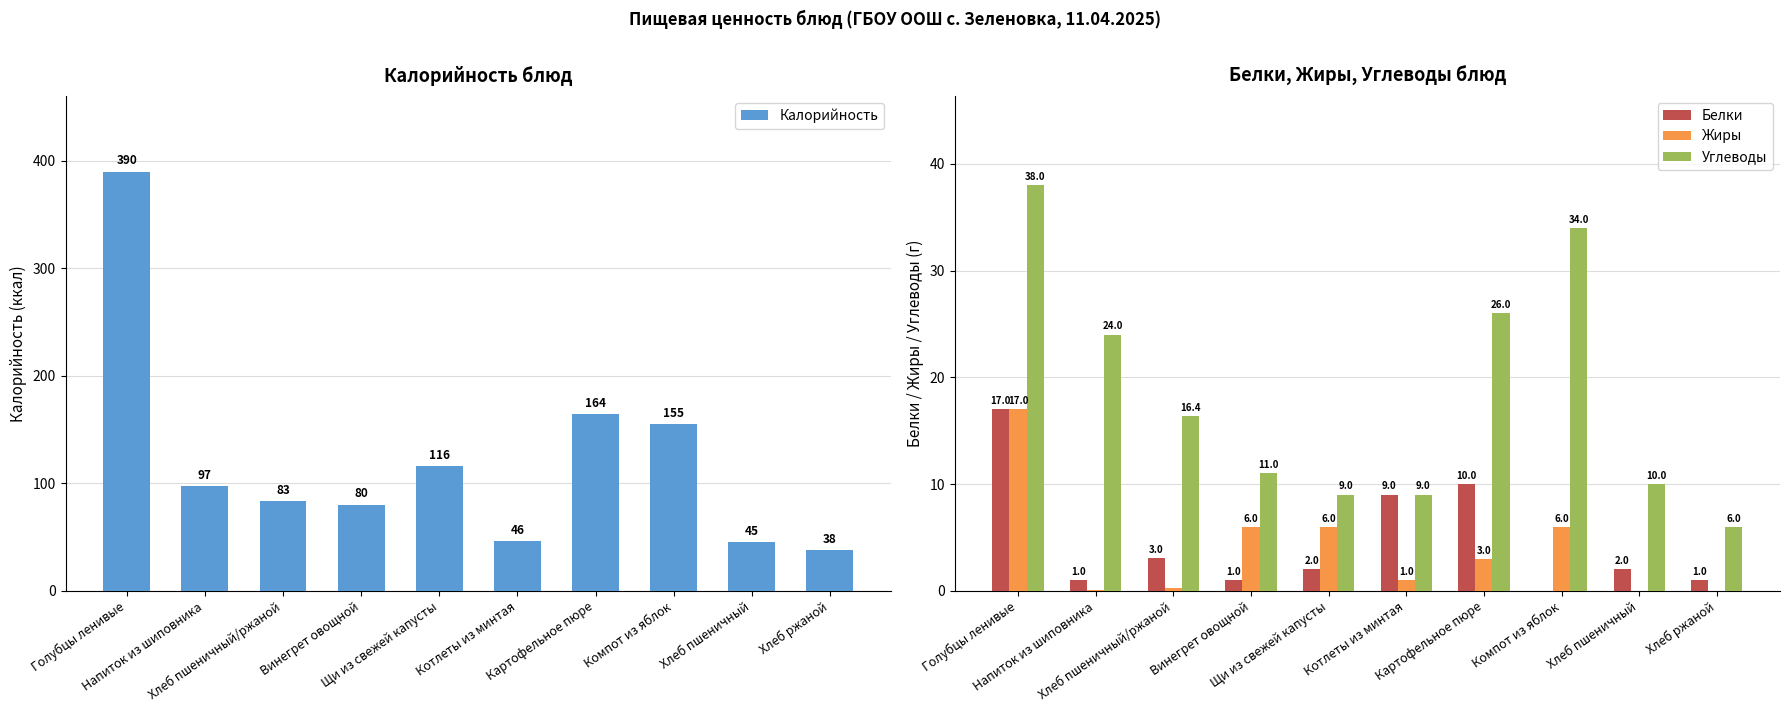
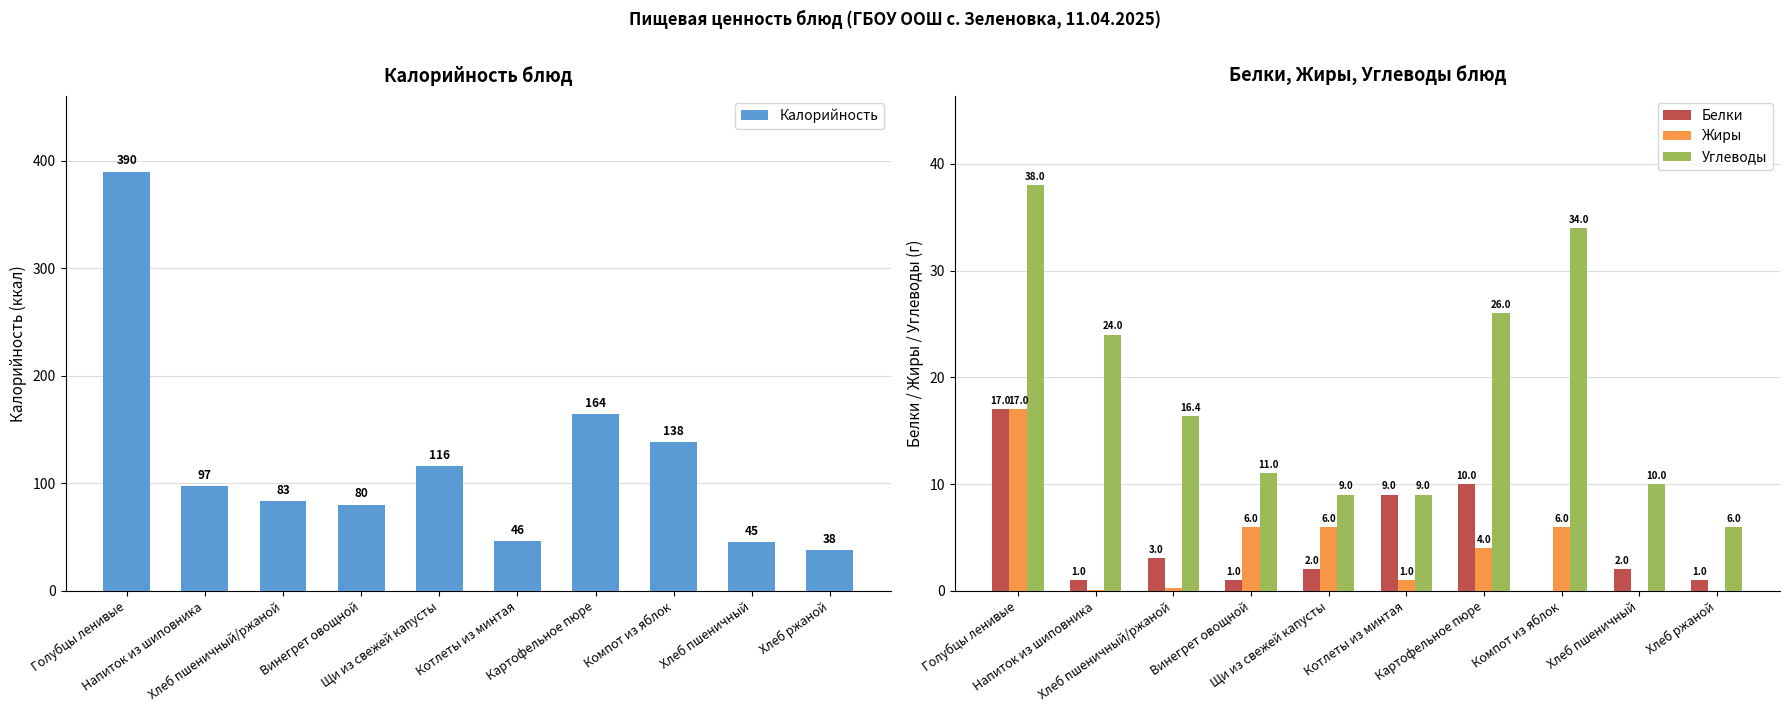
  {
    "Калорийность блюд": {
      "Голубцы ленивые": 390,
      "Напиток из шиповника": 97,
      "Хлеб пшеничный/ржаной": 83,
      "Винегрет овощной": 80,
      "Щи из свежей капусты": 116,
      "Котлеты из минтая": 46,
      "Картофельное пюре": 164,
-     "Компот из яблок": 155,
+     "Компот из яблок": 138,
      "Хлеб пшеничный": 45,
      "Хлеб ржаной": 38
    },
    "Белки, Жиры, Углеводы блюд": {
      "Белки": {
        "Напиток из шиповника": 1.0,
        "Хлеб пшеничный/ржаной": 3.0,
        "Винегрет овощной": 1.0,
        "Щи из свежей капусты": 2.0,
        "Котлеты из минтая": 9.0,
        "Картофельное пюре": 10.0,
        "Хлеб пшеничный": 2.0,
        "Хлеб ржаной": 1.0
      },
      "Жиры": {
        "Винегрет овощной": 6.0,
        "Щи из свежей капусты": 6.0,
        "Котлеты из минтая": 1.0,
-       "Картофельное пюре": 3.0,
+       "Картофельное пюре": 4.0,
        "Компот из яблок": 6.0
      },
      "Углеводы": {
        "Голубцы ленивые": 38.0,
        "Напиток из шиповника": 24.0,
        "Хлеб пшеничный/ржаной": 16.4,
        "Винегрет овощной": 11.0,
        "Щи из свежей капусты": 9.0,
        "Котлеты из минтая": 9.0,
        "Картофельное пюре": 26.0,
        "Компот из яблок": 34.0,
        "Хлеб пшеничный": 10.0,
        "Хлеб ржаной": 6.0
      }
    }
  }
